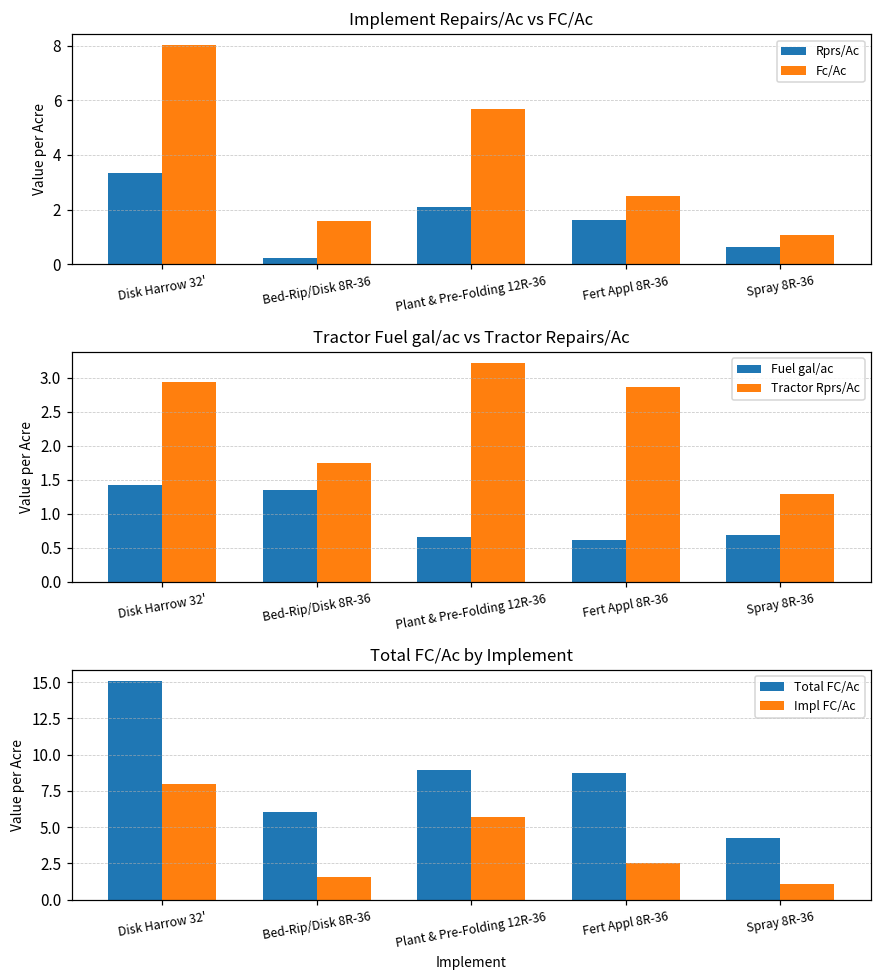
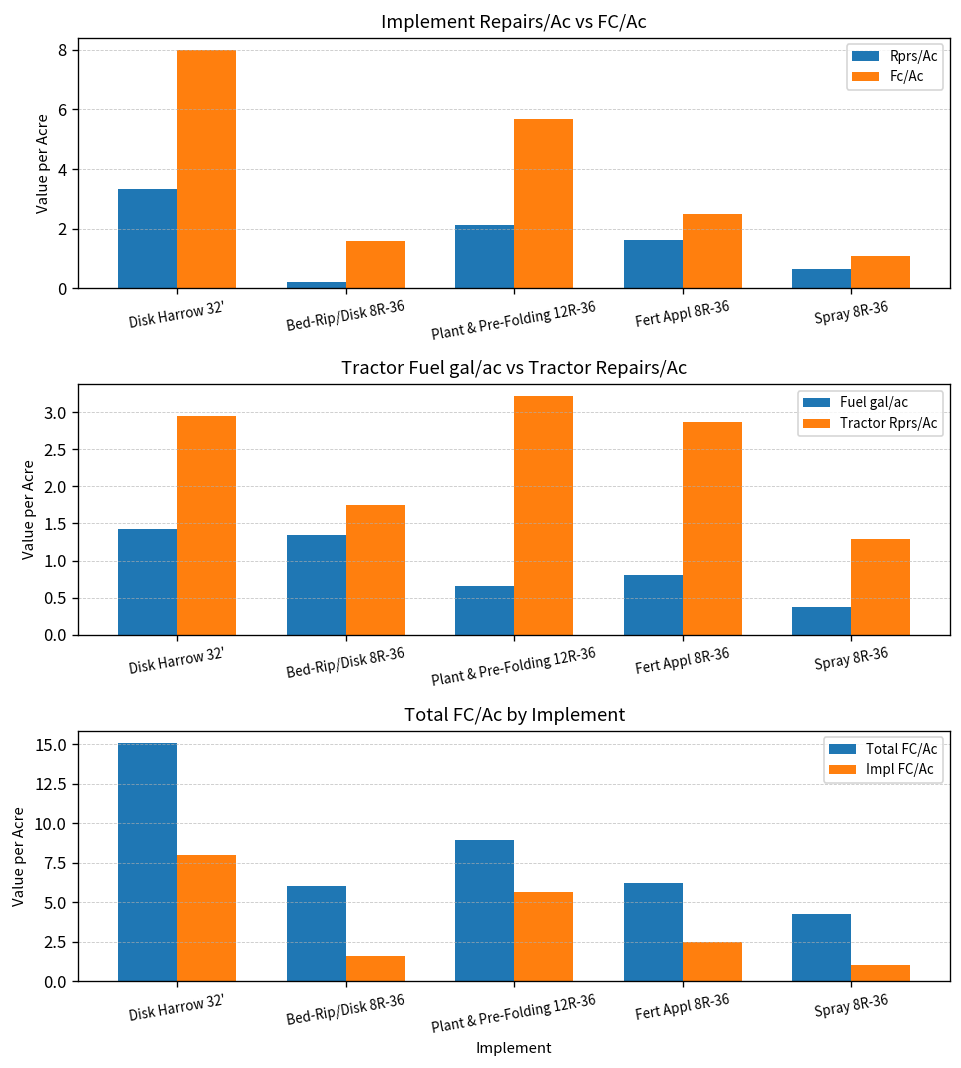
  {
    "Implement Repairs/Ac vs FC/Ac": {
      "Rprs/Ac": {
        "Disk Harrow 32'": 3.3,
        "Bed-Rip/Disk 8R-36": 0.2,
        "Plant & Pre-Folding 12R-36": 2.1,
        "Fert Appl 8R-36": 1.6,
        "Spray 8R-36": 0.6
      },
      "Fc/Ac": {
        "Disk Harrow 32'": 8.0,
        "Bed-Rip/Disk 8R-36": 1.6,
        "Plant & Pre-Folding 12R-36": 5.7,
        "Fert Appl 8R-36": 2.5,
        "Spray 8R-36": 1.1
      }
    },
    "Tractor Fuel gal/ac vs Tractor Repairs/Ac": {
      "Fuel gal/ac": {
        "Disk Harrow 32'": 1.4,
        "Bed-Rip/Disk 8R-36": 1.4,
        "Plant & Pre-Folding 12R-36": 0.7,
-       "Fert Appl 8R-36": 0.6,
-       "Spray 8R-36": 0.7
+       "Fert Appl 8R-36": 0.8,
+       "Spray 8R-36": 0.4
      },
      "Tractor Rprs/Ac": {
        "Disk Harrow 32'": 2.9,
        "Bed-Rip/Disk 8R-36": 1.7,
        "Plant & Pre-Folding 12R-36": 3.2,
        "Fert Appl 8R-36": 2.9,
        "Spray 8R-36": 1.3
      }
    },
    "Total FC/Ac by Implement": {
      "Total FC/Ac": {
        "Disk Harrow 32'": 15.1,
        "Bed-Rip/Disk 8R-36": 6.1,
        "Plant & Pre-Folding 12R-36": 8.9,
-       "Fert Appl 8R-36": 8.7,
+       "Fert Appl 8R-36": 6.2,
        "Spray 8R-36": 4.3
      },
      "Impl FC/Ac": {
        "Disk Harrow 32'": 8.0,
        "Bed-Rip/Disk 8R-36": 1.6,
        "Plant & Pre-Folding 12R-36": 5.7,
        "Fert Appl 8R-36": 2.5,
        "Spray 8R-36": 1.1
      }
    }
  }
